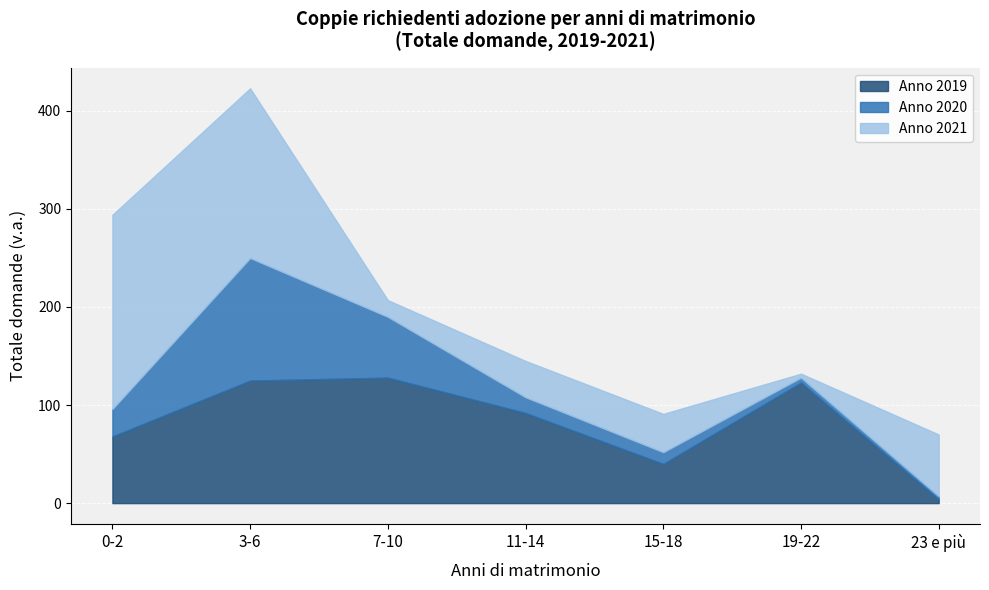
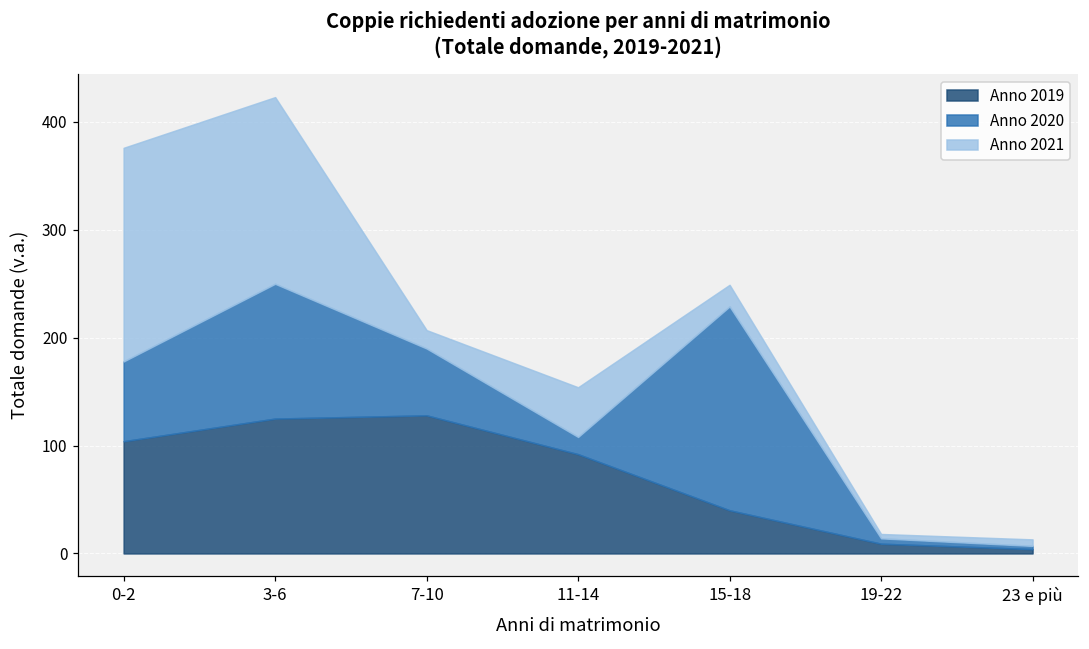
  {
    "Anno 2019": {
-     "0-2": 70,
+     "0-2": 100,
      "3-6": 130,
      "7-10": 130,
      "11-14": 90,
      "15-18": 40,
-     "19-22": 120,
+     "19-22": 10,
      "23 e più": 0
    },
    "Anno 2020": {
-     "0-2": 30,
+     "0-2": 70,
      "3-6": 130,
      "7-10": 60,
      "11-14": 20,
-     "15-18": 10,
+     "15-18": 190,
      "19-22": 10,
      "23 e più": 0
    },
    "Anno 2021": {
      "0-2": 200,
      "3-6": 170,
      "7-10": 20,
-     "11-14": 40,
-     "15-18": 40,
+     "11-14": 50,
+     "15-18": 20,
      "19-22": 0,
-     "23 e più": 60
+     "23 e più": 10
    }
  }
